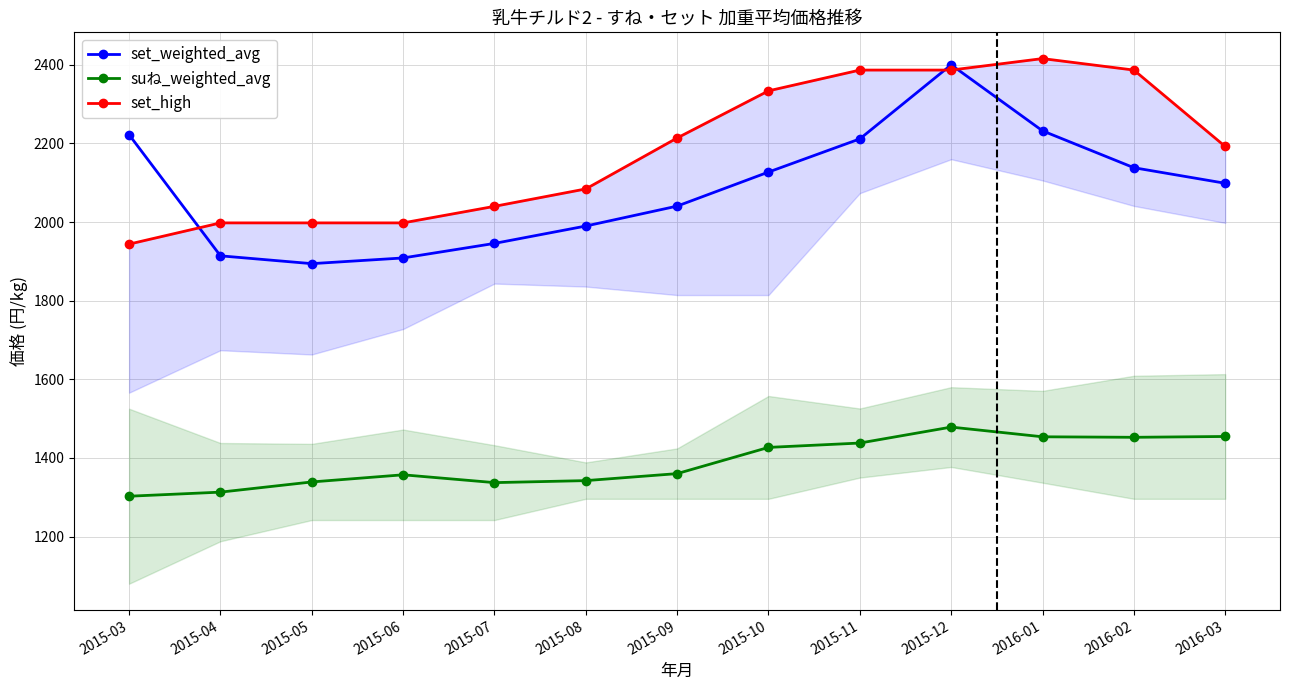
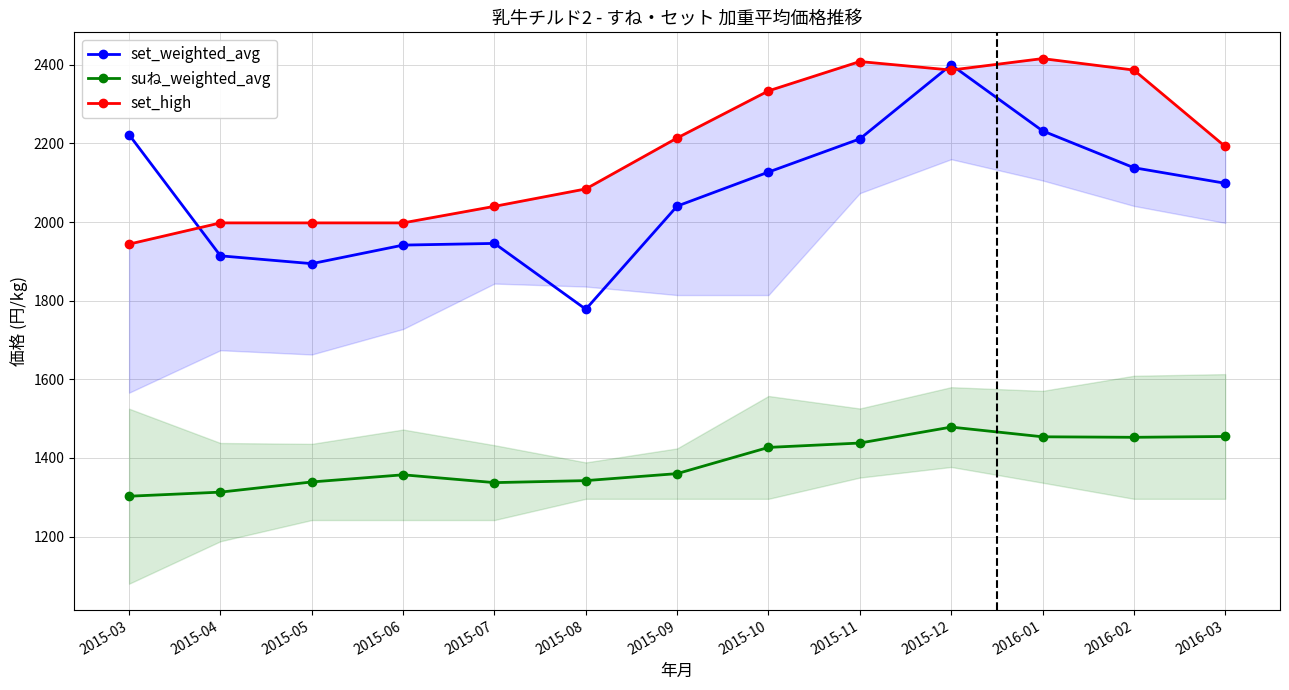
  {
    "set_weighted_avg": {
      "2015-03": 2220,
      "2015-04": 1910,
      "2015-05": 1890,
-     "2015-06": 1910,
+     "2015-06": 1940,
      "2015-07": 1950,
-     "2015-08": 1990,
+     "2015-08": 1780,
      "2015-09": 2040,
      "2015-10": 2130,
      "2015-11": 2210,
      "2015-12": 2400,
      "2016-01": 2230,
      "2016-02": 2140,
      "2016-03": 2100
    },
    "set_high": {
      "2015-03": 1940,
      "2015-04": 2000,
      "2015-05": 2000,
      "2015-06": 2000,
      "2015-07": 2040,
      "2015-08": 2080,
      "2015-09": 2210,
      "2015-10": 2330,
-     "2015-11": 2390,
+     "2015-11": 2410,
      "2015-12": 2390,
      "2016-01": 2420,
      "2016-02": 2390,
      "2016-03": 2190
    }
  }
